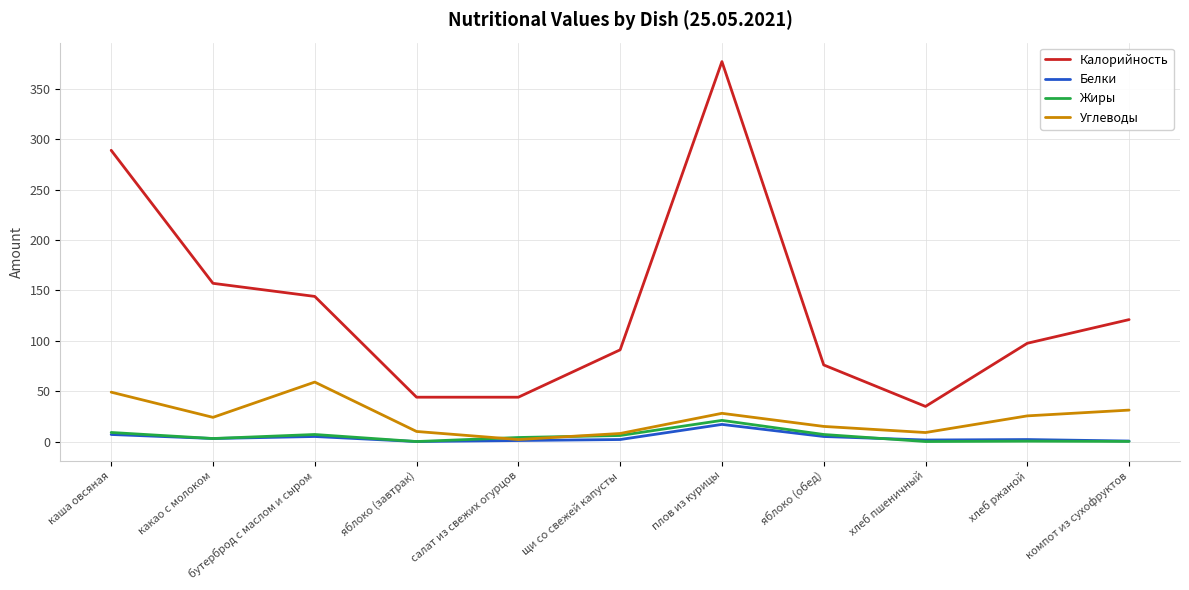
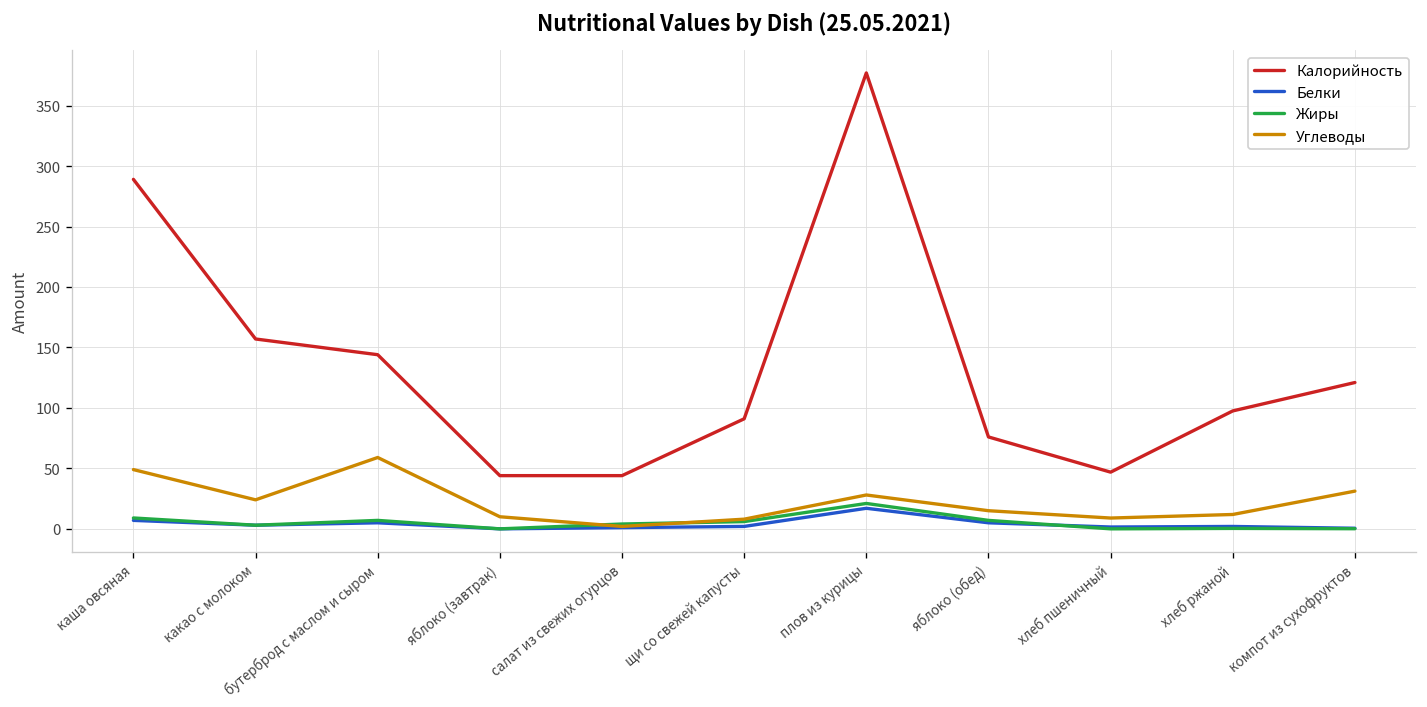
  {
    "Калорийность": {
      "каша овсяная": 289,
      "какао с молоком": 157,
      "бутерброд с маслом и сыром": 144,
      "яблоко (завтрак)": 44,
      "салат из свежих огурцов": 44,
      "щи со свежей капусты": 91,
      "плов из курицы": 377,
      "яблоко (обед)": 76,
-     "хлеб пшеничный": 35,
+     "хлеб пшеничный": 47,
      "хлеб ржаной": 98,
      "компот из сухофруктов": 121
    },
    "Белки": {
      "щи со свежей капусты": 2,
      "плов из курицы": 17
    },
    "Жиры": {
      "плов из курицы": 21
    },
    "Углеводы": {
      "каша овсяная": 49,
      "какао с молоком": 24,
      "бутерброд с маслом и сыром": 59,
      "яблоко (завтрак)": 10,
      "плов из курицы": 28,
      "яблоко (обед)": 15,
      "хлеб пшеничный": 9,
-     "хлеб ржаной": 25,
+     "хлеб ржаной": 12,
      "компот из сухофруктов": 31
    }
  }
